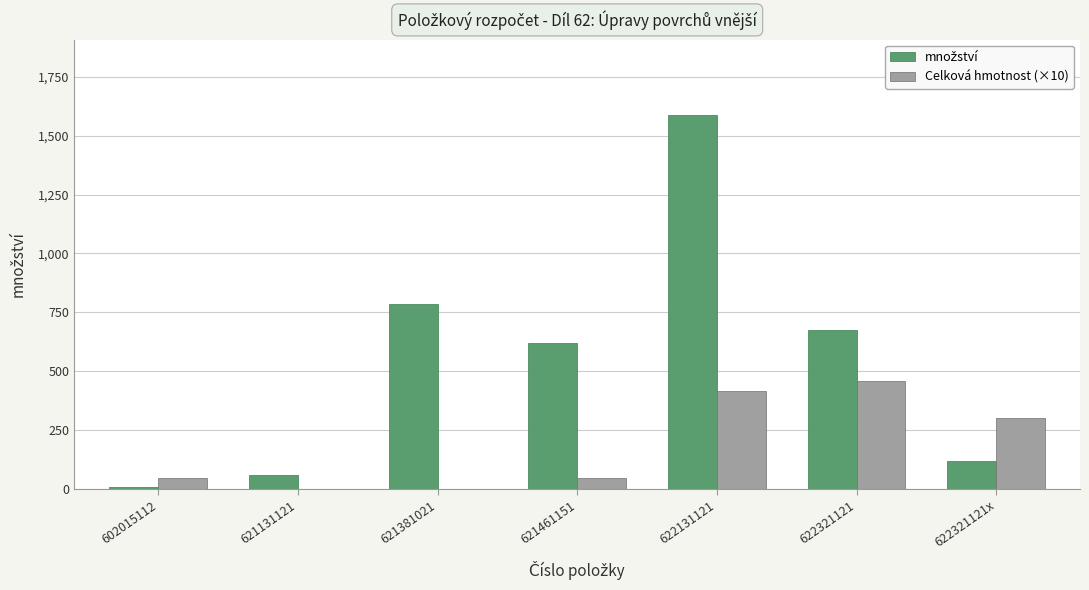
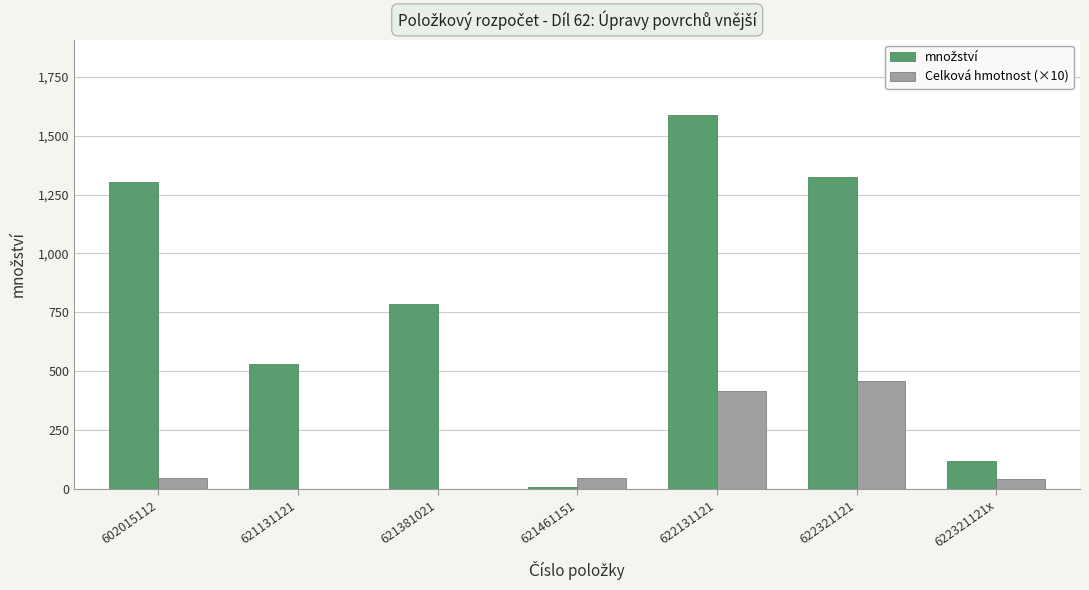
  {
    "množství": {
-     "602015112": "10",
-     "621131121": "60",
+     "602015112": "1,300",
+     "621131121": "530",
      "621381021": "790",
-     "621461151": "620",
+     "621461151": "10",
      "622131121": "1,590",
-     "622321121": "680",
+     "622321121": "1,330",
      "622321121x": "120"
    },
    "Celková hmotnost (×10)": {
      "602015112": "50",
      "621461151": "50",
      "622131121": "420",
      "622321121": "460",
-     "622321121x": "300"
+     "622321121x": "40"
    }
  }
